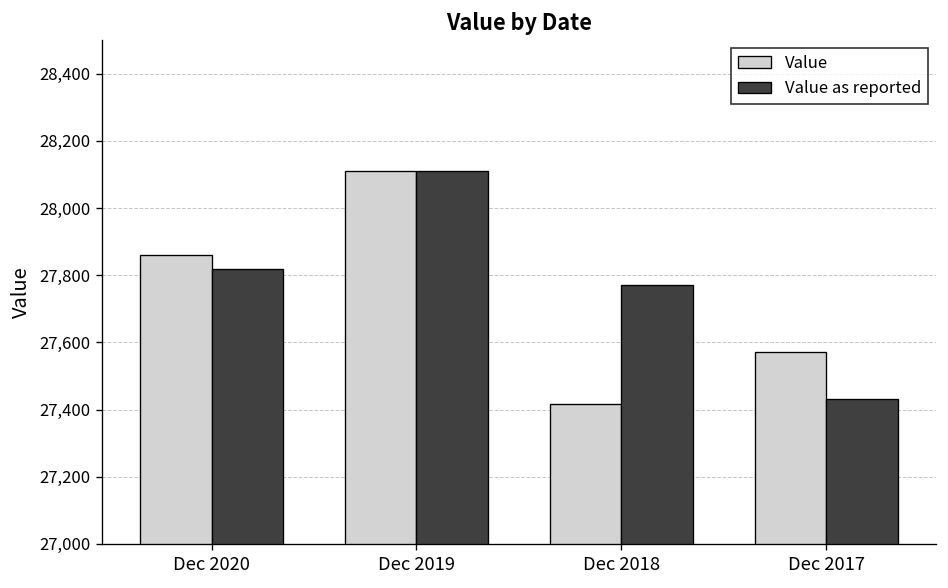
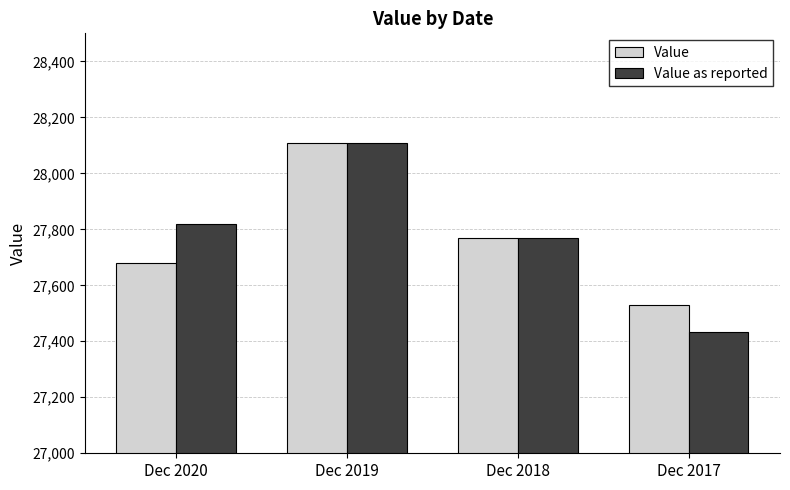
  {
    "Value": {
-     "Dec 2020": "27,860",
+     "Dec 2020": "27,680",
      "Dec 2019": "28,110",
-     "Dec 2018": "27,420",
-     "Dec 2017": "27,570"
+     "Dec 2018": "27,770",
+     "Dec 2017": "27,530"
    },
    "Value as reported": {
      "Dec 2020": "27,820",
      "Dec 2019": "28,110",
      "Dec 2018": "27,770",
      "Dec 2017": "27,430"
    }
  }
